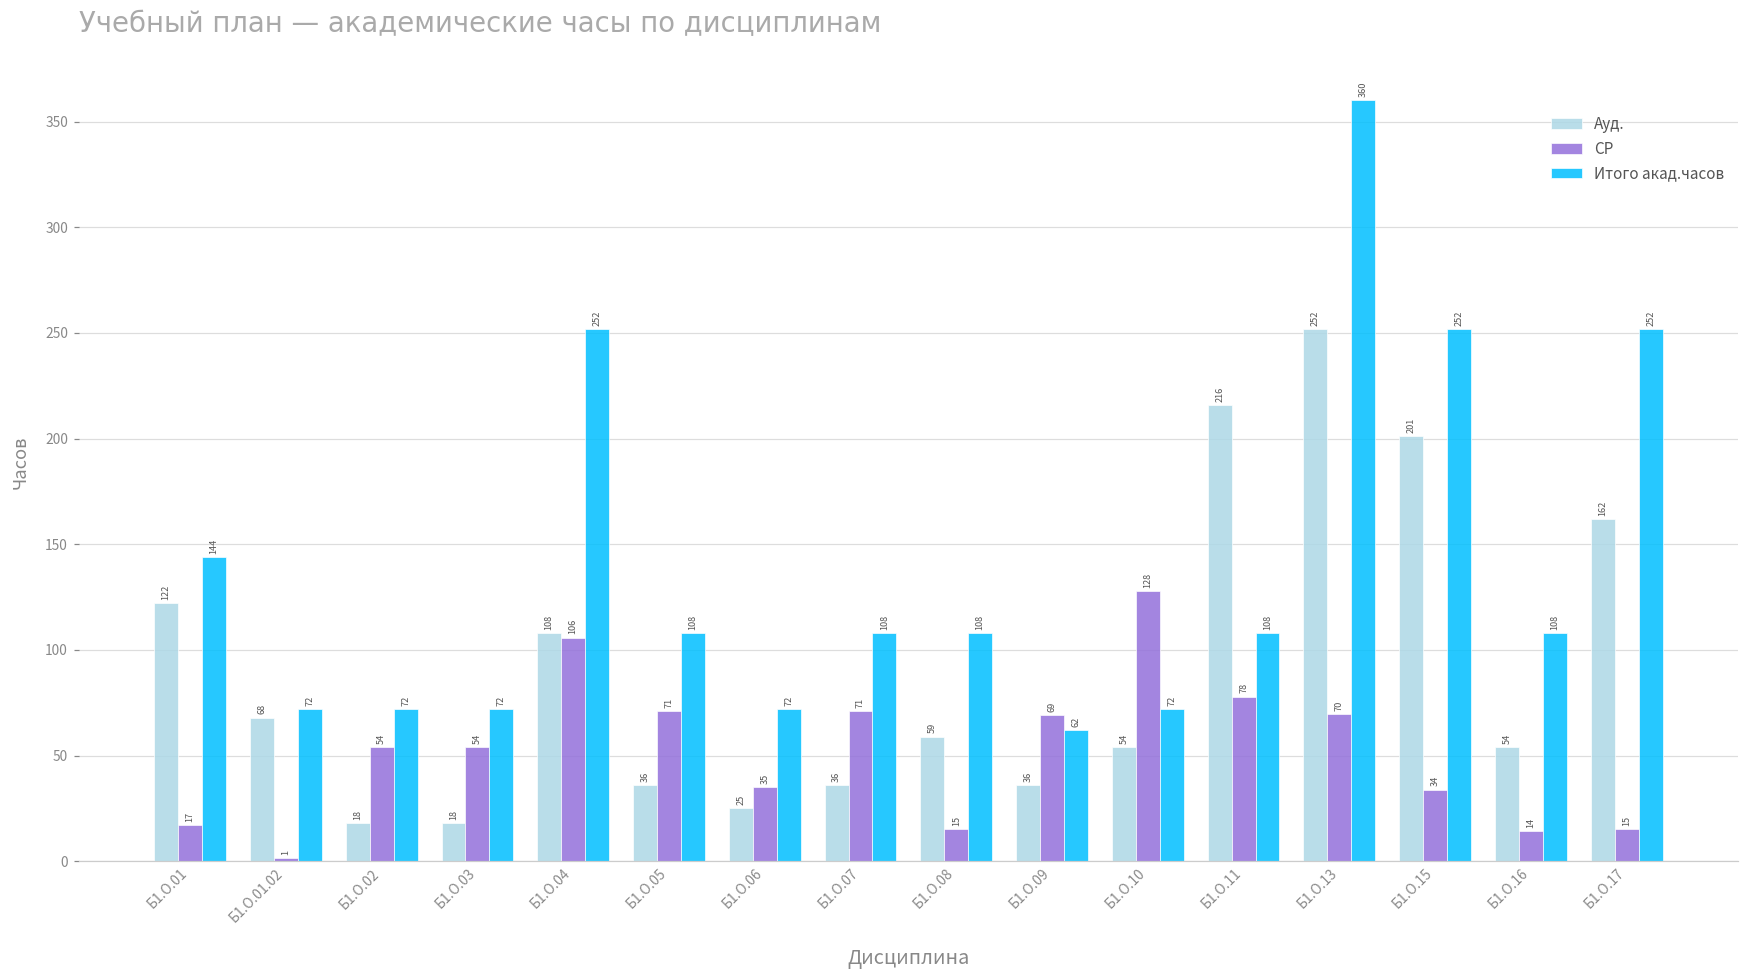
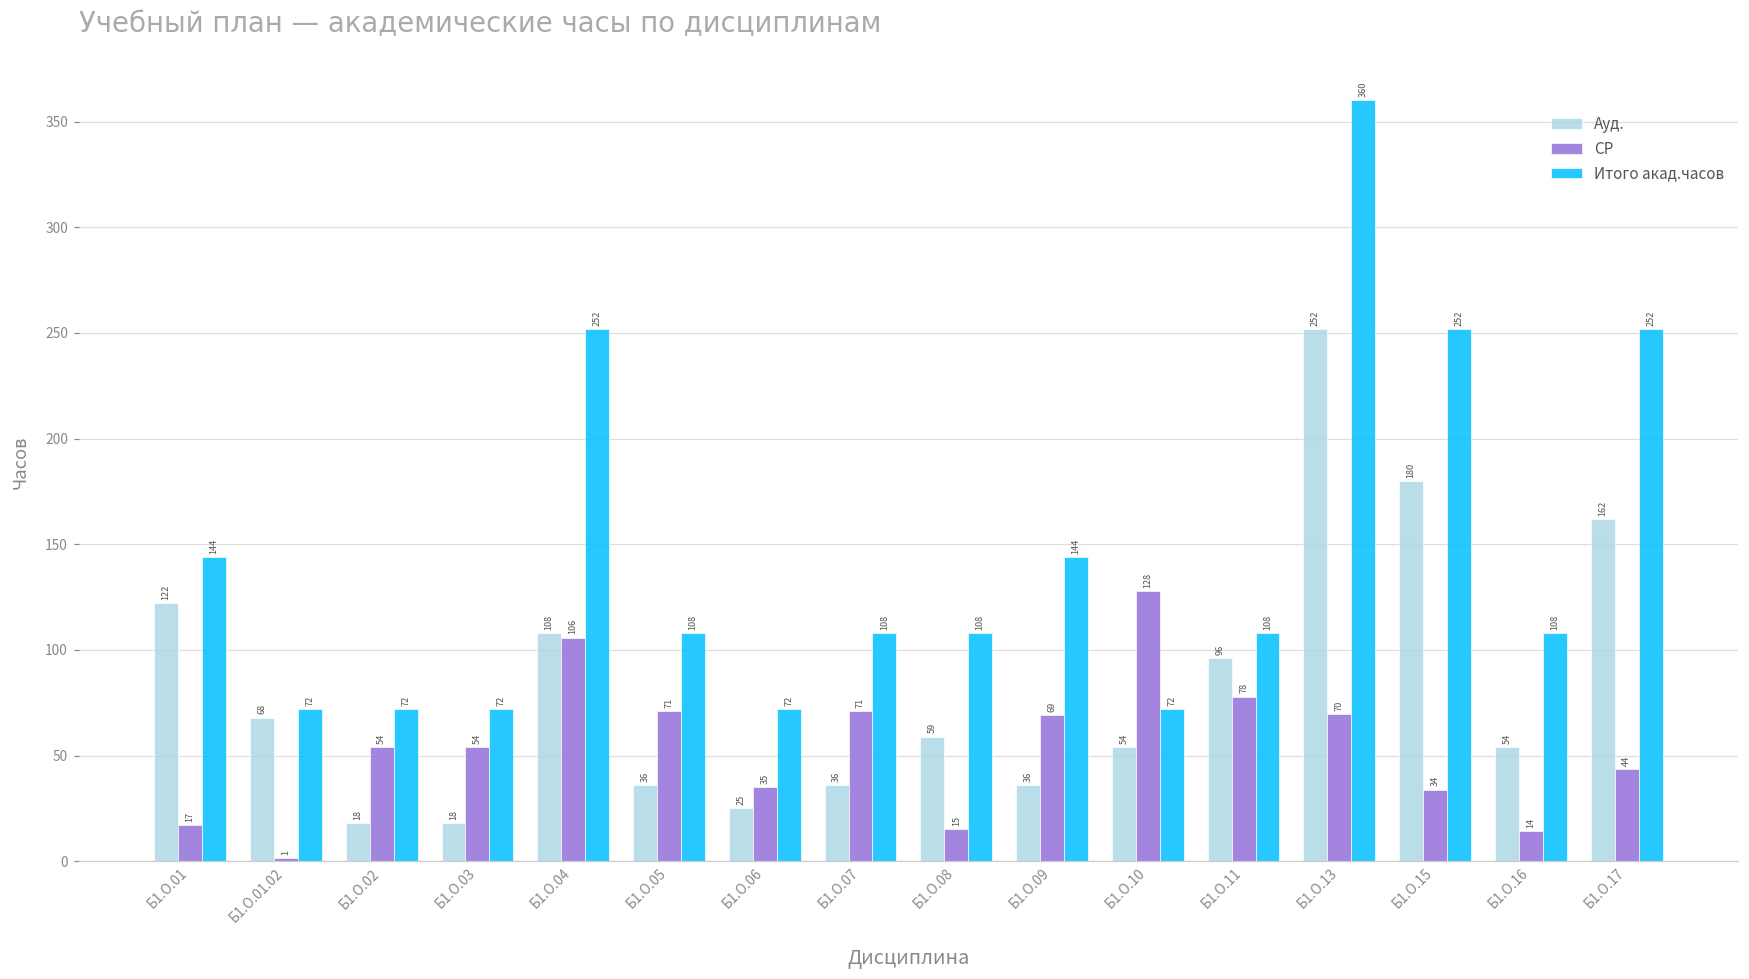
  {
    "Ауд.": {
      "Б1.О.01": 122,
      "Б1.О.01.02": 68,
      "Б1.О.02": 18,
      "Б1.О.03": 18,
      "Б1.О.04": 108,
      "Б1.О.05": 36,
      "Б1.О.06": 25,
      "Б1.О.07": 36,
      "Б1.О.08": 59,
      "Б1.О.09": 36,
      "Б1.О.10": 54,
-     "Б1.О.11": 216,
+     "Б1.О.11": 96,
      "Б1.О.13": 252,
-     "Б1.О.15": 201,
+     "Б1.О.15": 180,
      "Б1.О.16": 54,
      "Б1.О.17": 162
    },
    "СР": {
      "Б1.О.01": 17,
      "Б1.О.01.02": 1,
      "Б1.О.02": 54,
      "Б1.О.03": 54,
      "Б1.О.04": 106,
      "Б1.О.05": 71,
      "Б1.О.06": 35,
      "Б1.О.07": 71,
      "Б1.О.08": 15,
      "Б1.О.09": 69,
      "Б1.О.10": 128,
      "Б1.О.11": 78,
      "Б1.О.13": 70,
      "Б1.О.15": 34,
      "Б1.О.16": 14,
-     "Б1.О.17": 15
+     "Б1.О.17": 44
    },
    "Итого акад.часов": {
      "Б1.О.01": 144,
      "Б1.О.01.02": 72,
      "Б1.О.02": 72,
      "Б1.О.03": 72,
      "Б1.О.04": 252,
      "Б1.О.05": 108,
      "Б1.О.06": 72,
      "Б1.О.07": 108,
      "Б1.О.08": 108,
-     "Б1.О.09": 62,
+     "Б1.О.09": 144,
      "Б1.О.10": 72,
      "Б1.О.11": 108,
      "Б1.О.13": 360,
      "Б1.О.15": 252,
      "Б1.О.16": 108,
      "Б1.О.17": 252
    }
  }
